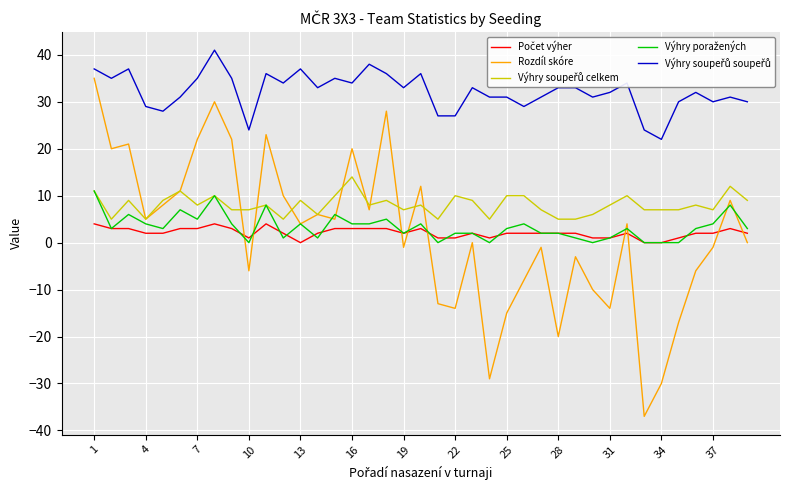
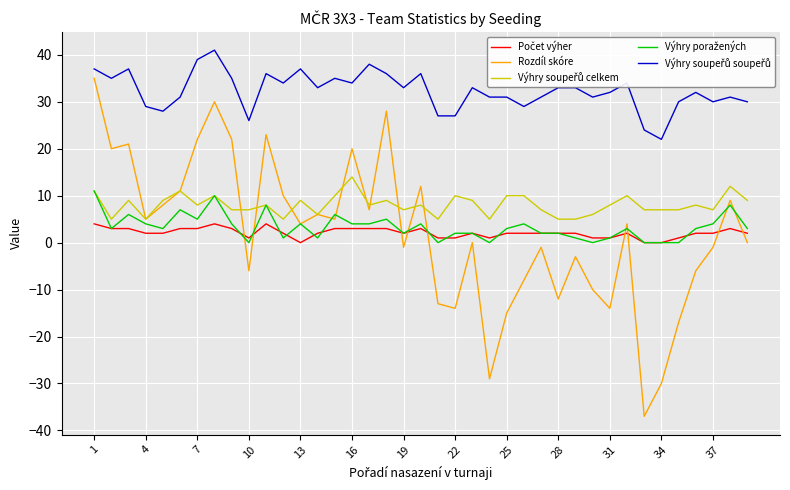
  {
    "Počet výher": {
      "1": 4,
      "4": 2,
      "7": 3,
      "10": 1,
      "13": 0,
      "16": 3,
      "22": 1,
      "25": 2,
      "37": 2
    },
    "Rozdíl skóre": {
      "1": 35,
      "7": 22,
      "10": -6,
      "16": 20,
      "19": -1,
      "22": -14,
      "25": -15,
-     "28": -20,
+     "28": -12,
      "31": -14,
      "34": -30,
      "37": -1
    },
    "Výhry soupeřů celkem": {
      "7": 8,
      "10": 7,
      "13": 9,
      "16": 14,
      "19": 7,
      "22": 10,
      "25": 10,
      "28": 5,
      "31": 8,
      "34": 7,
      "37": 7
    },
    "Výhry poražených": {
      "4": 4,
      "7": 5,
      "10": 0,
      "16": 4,
      "22": 2,
      "25": 3,
      "37": 4
    },
    "Výhry soupeřů soupeřů": {
      "1": 37,
      "4": 29,
-     "7": 35,
-     "10": 24,
+     "7": 39,
+     "10": 26,
      "13": 37,
      "16": 34,
      "19": 33,
      "22": 27,
      "25": 31,
      "28": 33,
      "31": 32,
      "34": 22,
      "37": 30
    }
  }
